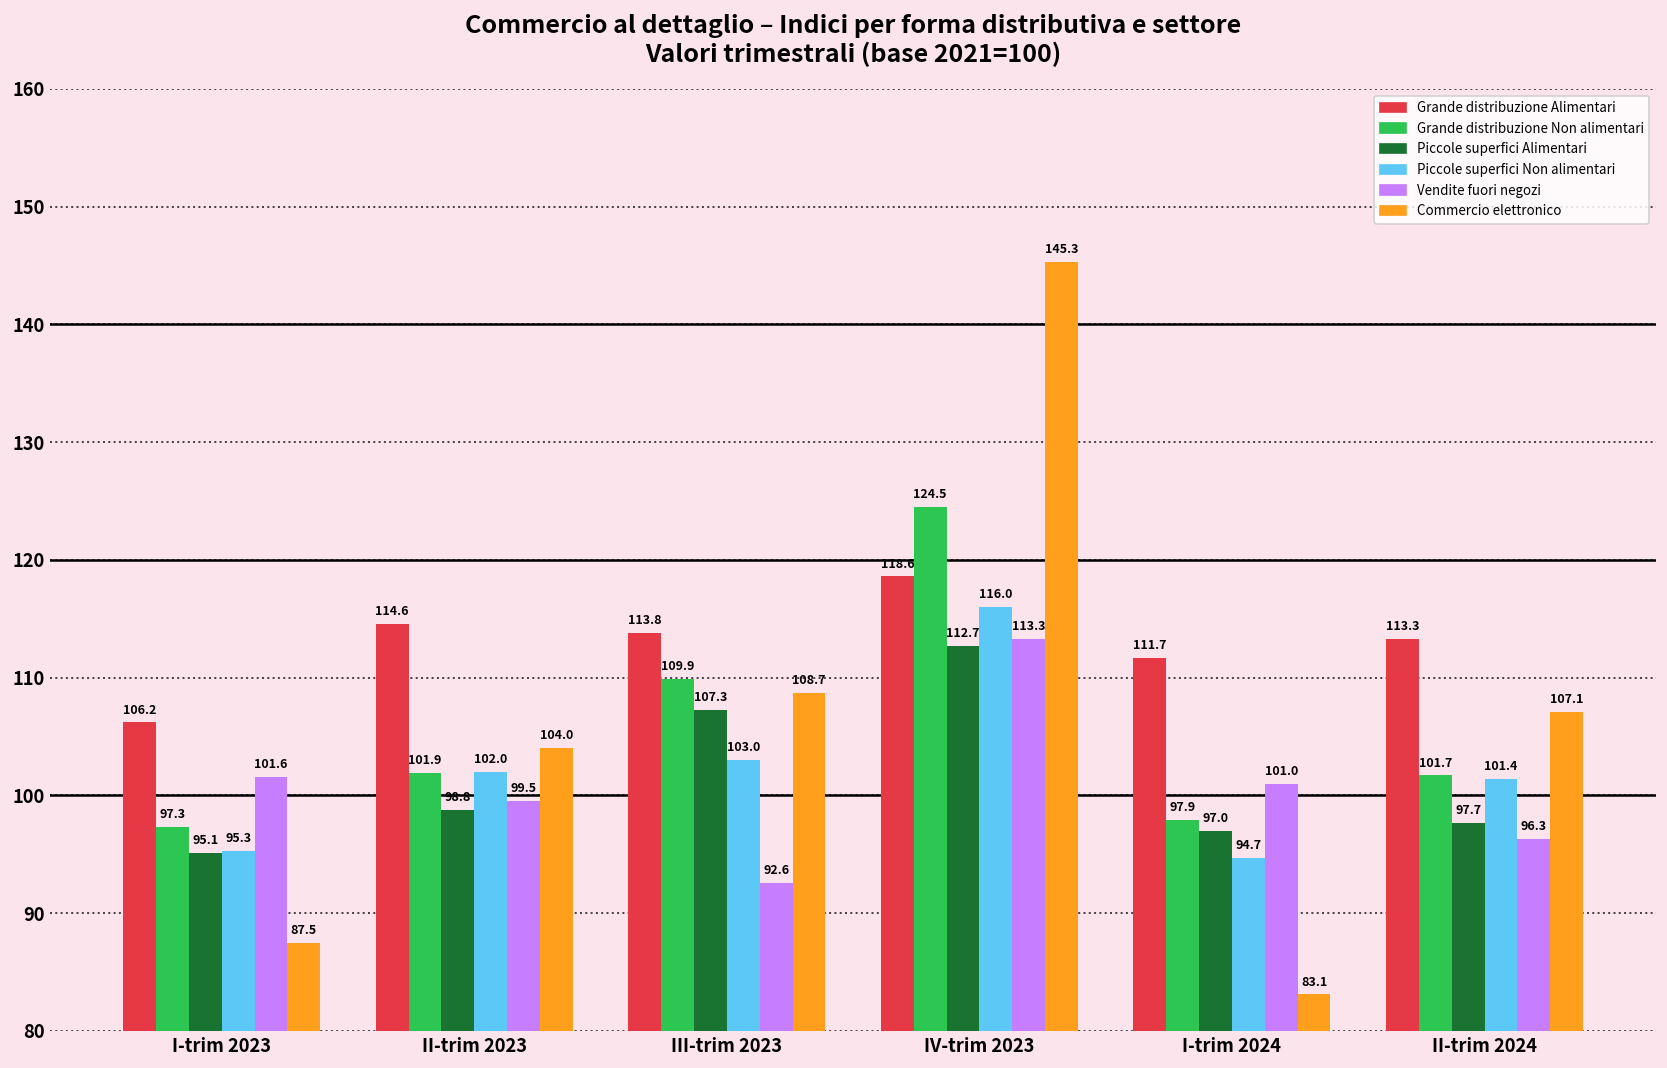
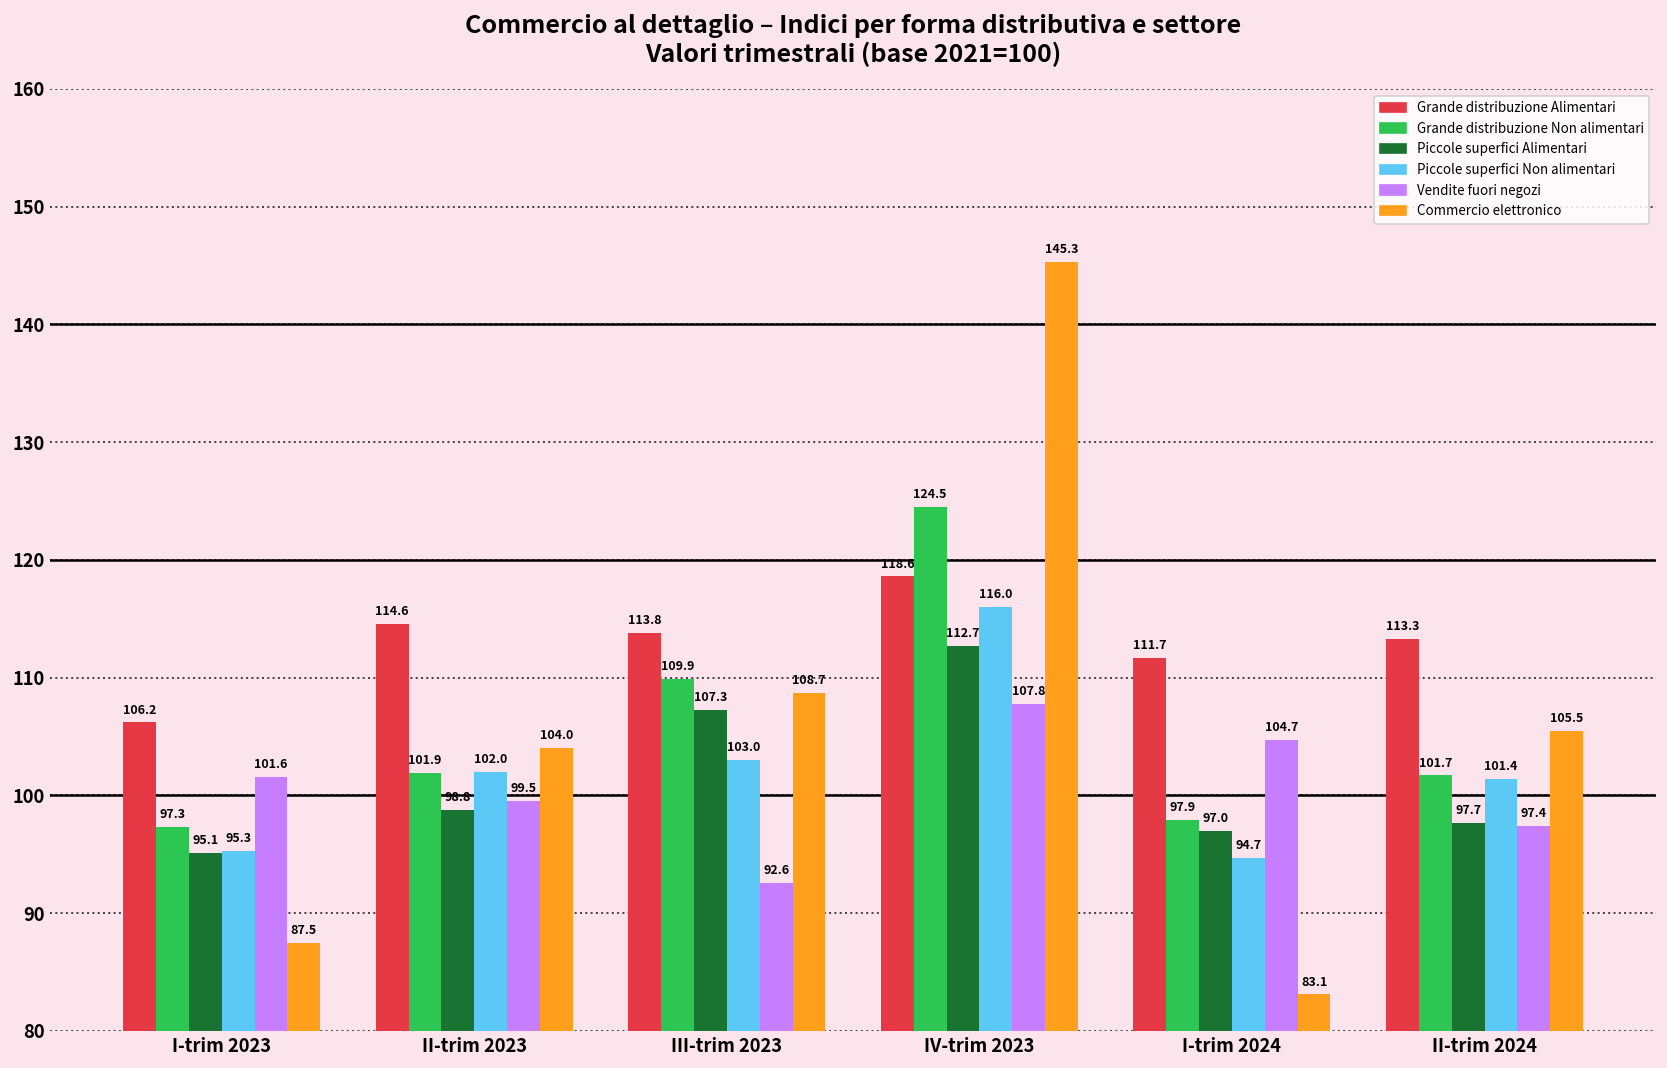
  {
    "Grande distribuzione Alimentari": {
      "I-trim 2023": 106.2,
      "II-trim 2023": 114.6,
      "III-trim 2023": 113.8,
      "IV-trim 2023": 118.6,
      "I-trim 2024": 111.7,
      "II-trim 2024": 113.3
    },
    "Grande distribuzione Non alimentari": {
      "I-trim 2023": 97.3,
      "II-trim 2023": 101.9,
      "III-trim 2023": 109.9,
      "IV-trim 2023": 124.5,
      "I-trim 2024": 97.9,
      "II-trim 2024": 101.7
    },
    "Piccole superfici Alimentari": {
      "I-trim 2023": 95.1,
      "II-trim 2023": 98.8,
      "III-trim 2023": 107.3,
      "IV-trim 2023": 112.7,
      "I-trim 2024": 97.0,
      "II-trim 2024": 97.7
    },
    "Piccole superfici Non alimentari": {
      "I-trim 2023": 95.3,
      "II-trim 2023": 102.0,
      "III-trim 2023": 103.0,
      "IV-trim 2023": 116.0,
      "I-trim 2024": 94.7,
      "II-trim 2024": 101.4
    },
    "Vendite fuori negozi": {
      "I-trim 2023": 101.6,
      "II-trim 2023": 99.5,
      "III-trim 2023": 92.6,
-     "IV-trim 2023": 113.3,
-     "I-trim 2024": 101.0,
-     "II-trim 2024": 96.3
+     "IV-trim 2023": 107.8,
+     "I-trim 2024": 104.7,
+     "II-trim 2024": 97.4
    },
    "Commercio elettronico": {
      "I-trim 2023": 87.5,
      "II-trim 2023": 104.0,
      "III-trim 2023": 108.7,
      "IV-trim 2023": 145.3,
      "I-trim 2024": 83.1,
-     "II-trim 2024": 107.1
+     "II-trim 2024": 105.5
    }
  }
